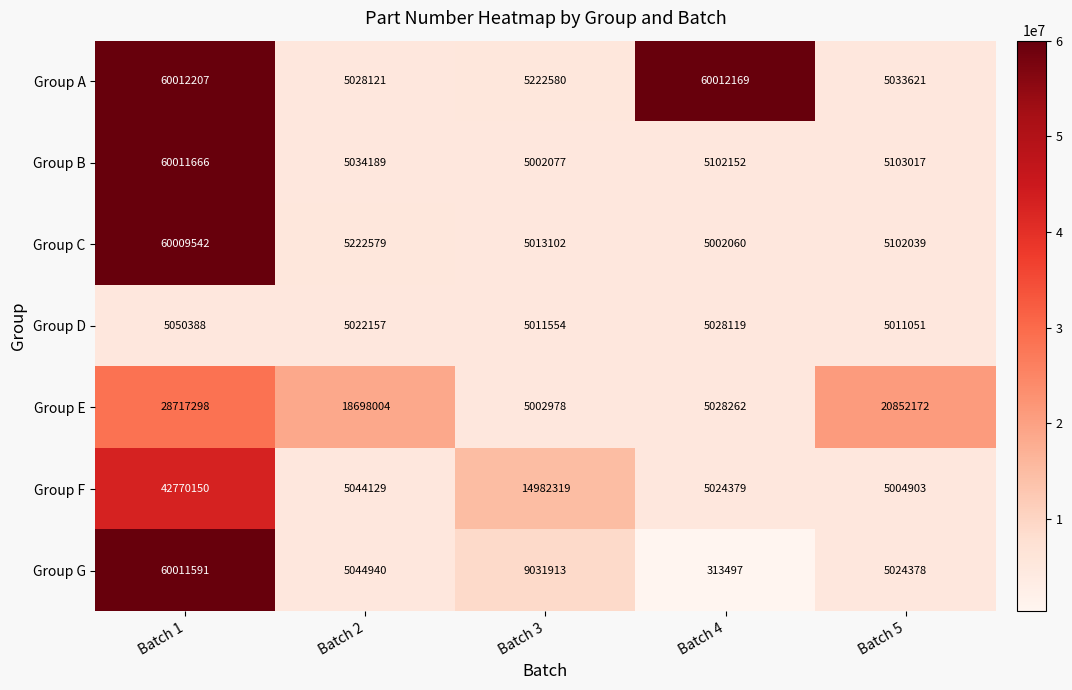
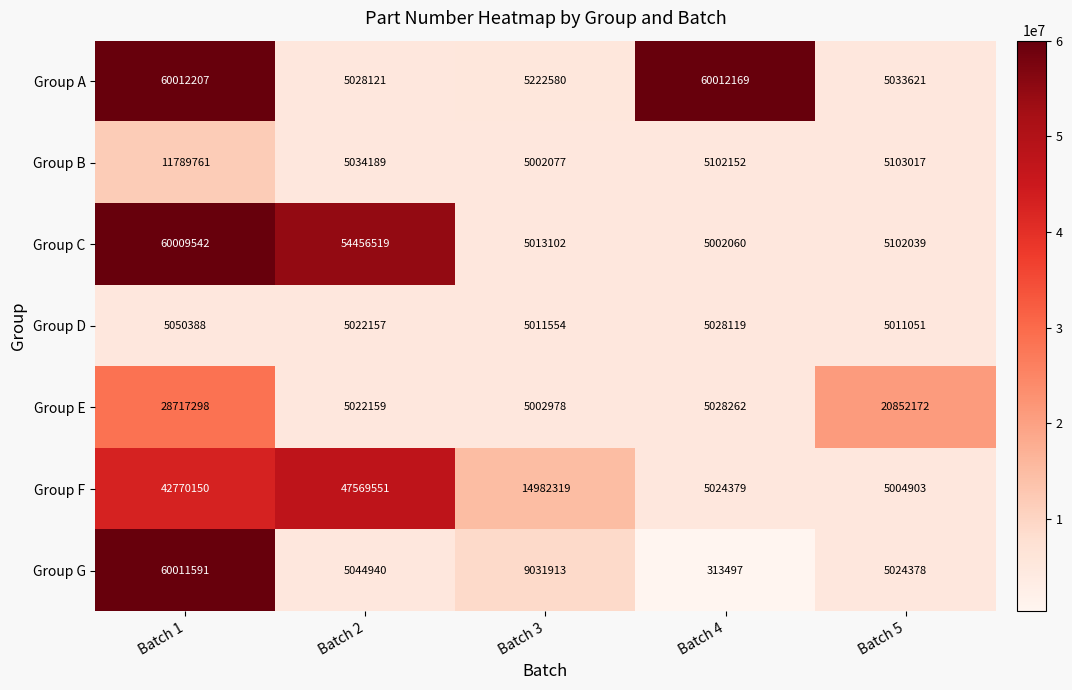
  {
    "Group A": {
      "Batch 1": 60012207,
      "Batch 2": 5028121,
      "Batch 3": 5222580,
      "Batch 4": 60012169,
      "Batch 5": 5033621
    },
    "Group B": {
-     "Batch 1": 60011666,
+     "Batch 1": 11789761,
      "Batch 2": 5034189,
      "Batch 3": 5002077,
      "Batch 4": 5102152,
      "Batch 5": 5103017
    },
    "Group C": {
      "Batch 1": 60009542,
-     "Batch 2": 5222579,
+     "Batch 2": 54456519,
      "Batch 3": 5013102,
      "Batch 4": 5002060,
      "Batch 5": 5102039
    },
    "Group D": {
      "Batch 1": 5050388,
      "Batch 2": 5022157,
      "Batch 3": 5011554,
      "Batch 4": 5028119,
      "Batch 5": 5011051
    },
    "Group E": {
      "Batch 1": 28717298,
-     "Batch 2": 18698004,
+     "Batch 2": 5022159,
      "Batch 3": 5002978,
      "Batch 4": 5028262,
      "Batch 5": 20852172
    },
    "Group F": {
      "Batch 1": 42770150,
-     "Batch 2": 5044129,
+     "Batch 2": 47569551,
      "Batch 3": 14982319,
      "Batch 4": 5024379,
      "Batch 5": 5004903
    },
    "Group G": {
      "Batch 1": 60011591,
      "Batch 2": 5044940,
      "Batch 3": 9031913,
      "Batch 4": 313497,
      "Batch 5": 5024378
    }
  }
